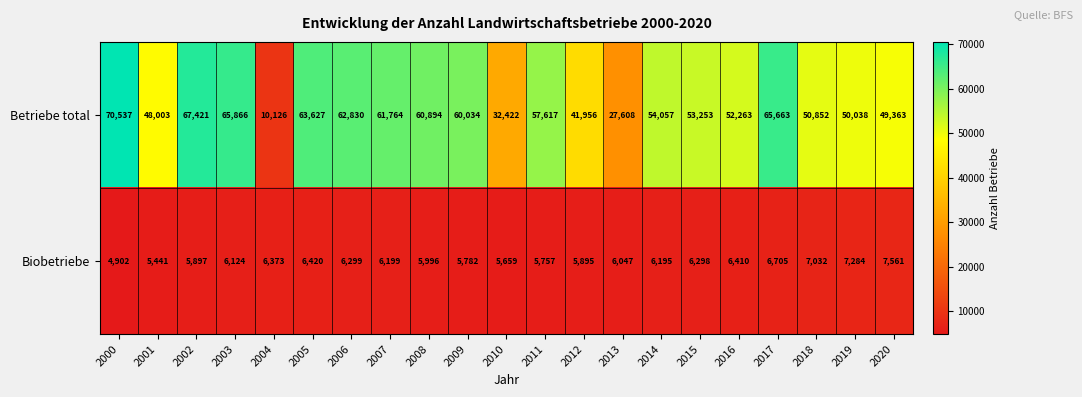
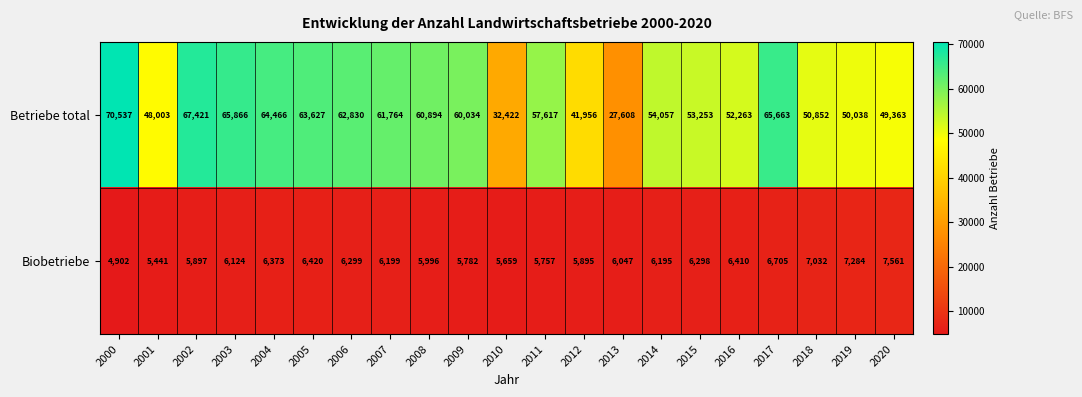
  {
    "Betriebe total": {
      "2000": "70,537",
      "2001": "48,003",
      "2002": "67,421",
      "2003": "65,866",
-     "2004": "10,126",
+     "2004": "64,466",
      "2005": "63,627",
      "2006": "62,830",
      "2007": "61,764",
      "2008": "60,894",
      "2009": "60,034",
      "2010": "32,422",
      "2011": "57,617",
      "2012": "41,956",
      "2013": "27,608",
      "2014": "54,057",
      "2015": "53,253",
      "2016": "52,263",
      "2017": "65,663",
      "2018": "50,852",
      "2019": "50,038",
      "2020": "49,363"
    },
    "Biobetriebe": {
      "2000": "4,902",
      "2001": "5,441",
      "2002": "5,897",
      "2003": "6,124",
      "2004": "6,373",
      "2005": "6,420",
      "2006": "6,299",
      "2007": "6,199",
      "2008": "5,996",
      "2009": "5,782",
      "2010": "5,659",
      "2011": "5,757",
      "2012": "5,895",
      "2013": "6,047",
      "2014": "6,195",
      "2015": "6,298",
      "2016": "6,410",
      "2017": "6,705",
      "2018": "7,032",
      "2019": "7,284",
      "2020": "7,561"
    }
  }
